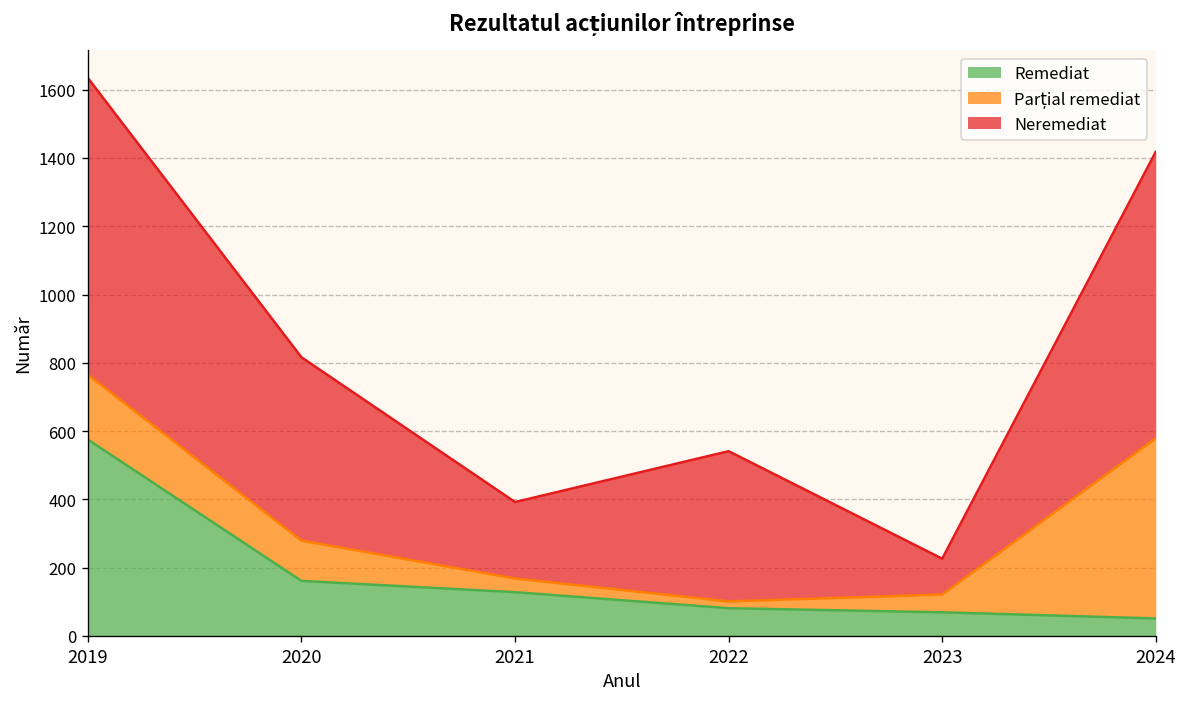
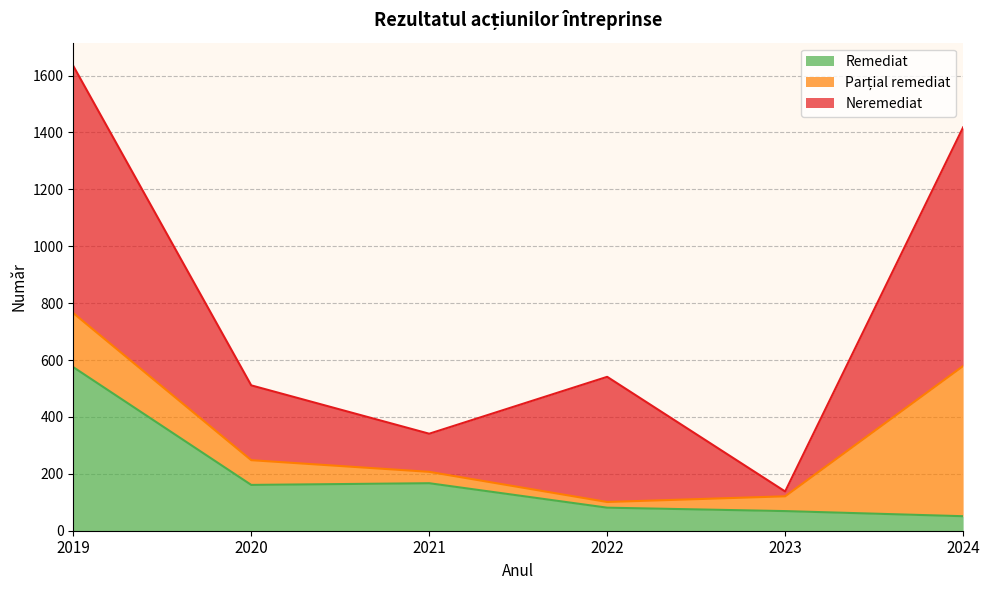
  {
    "Remediat": {
      "2019": 580,
      "2020": 160,
-     "2021": 130,
+     "2021": 170,
      "2022": 80,
      "2023": 70,
      "2024": 50
    },
    "Parțial remediat": {
      "2019": 190,
-     "2020": 120,
+     "2020": 90,
      "2021": 40,
      "2022": 20,
      "2023": 50,
      "2024": 530
    },
    "Neremediat": {
      "2019": 870,
-     "2020": 540,
-     "2021": 220,
+     "2020": 260,
+     "2021": 130,
      "2022": 440,
-     "2023": 110,
+     "2023": 20,
      "2024": 840
    }
  }
